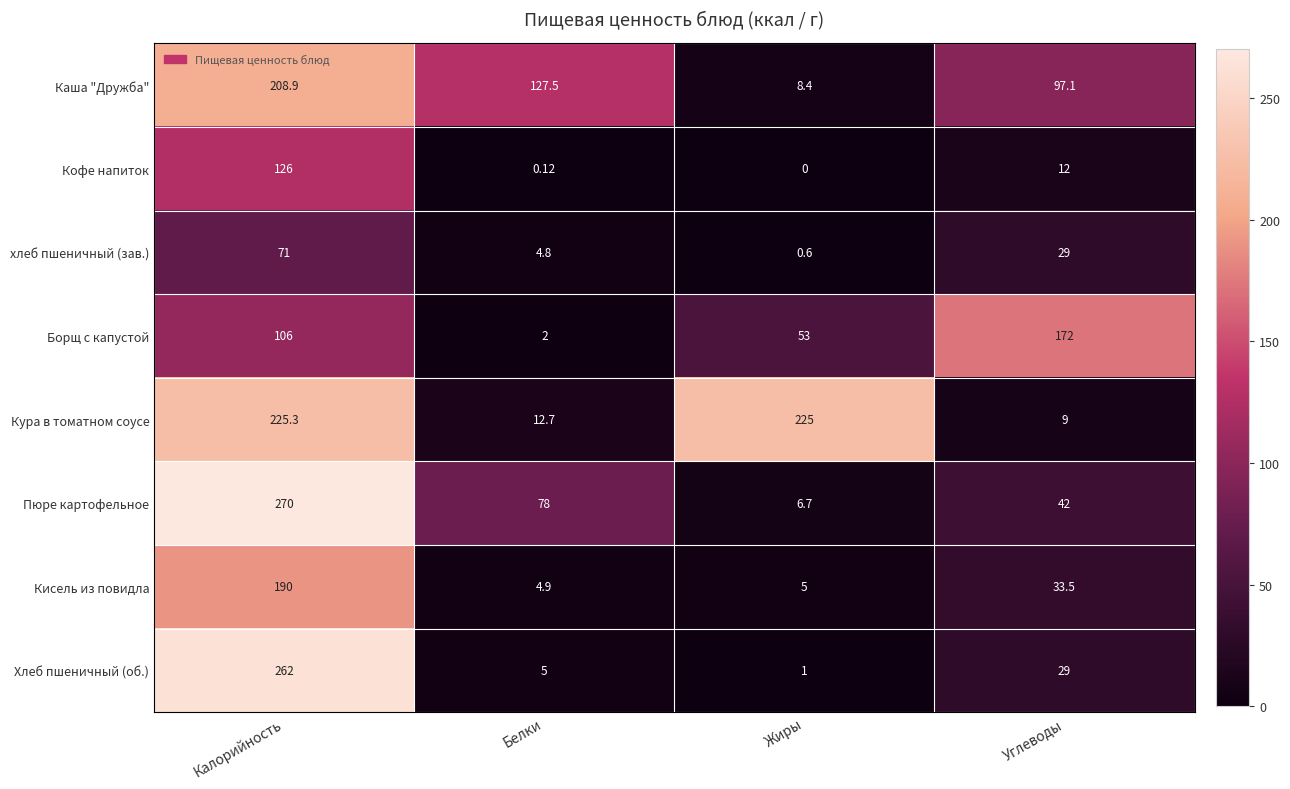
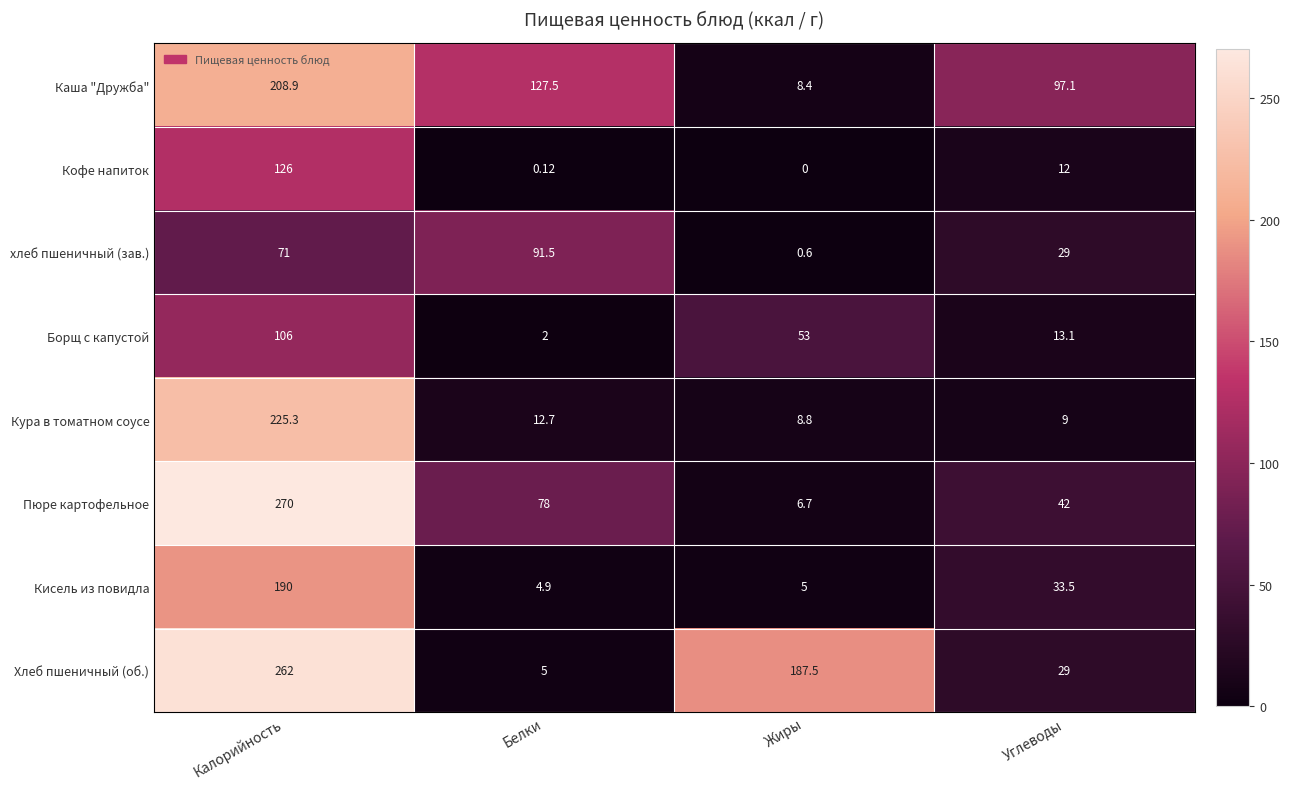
  {
    "Каша \"Дружба\"": {
      "Калорийность": 208.9,
      "Белки": 127.5,
      "Жиры": 8.4,
      "Углеводы": 97.1
    },
    "Кофе напиток": {
      "Калорийность": 126,
      "Белки": 0.12,
      "Жиры": 0,
      "Углеводы": 12
    },
    "хлеб пшеничный (зав.)": {
      "Калорийность": 71,
-     "Белки": 4.8,
+     "Белки": 91.5,
      "Жиры": 0.6,
      "Углеводы": 29
    },
    "Борщ с капустой": {
      "Калорийность": 106,
      "Белки": 2,
      "Жиры": 53,
-     "Углеводы": 172
+     "Углеводы": 13.1
    },
    "Кура в томатном соусе": {
      "Калорийность": 225.3,
      "Белки": 12.7,
-     "Жиры": 225,
+     "Жиры": 8.8,
      "Углеводы": 9
    },
    "Пюре картофельное": {
      "Калорийность": 270,
      "Белки": 78,
      "Жиры": 6.7,
      "Углеводы": 42
    },
    "Кисель из повидла": {
      "Калорийность": 190,
      "Белки": 4.9,
      "Жиры": 5,
      "Углеводы": 33.5
    },
    "Хлеб пшеничный (об.)": {
      "Калорийность": 262,
      "Белки": 5,
-     "Жиры": 1,
+     "Жиры": 187.5,
      "Углеводы": 29
    }
  }
